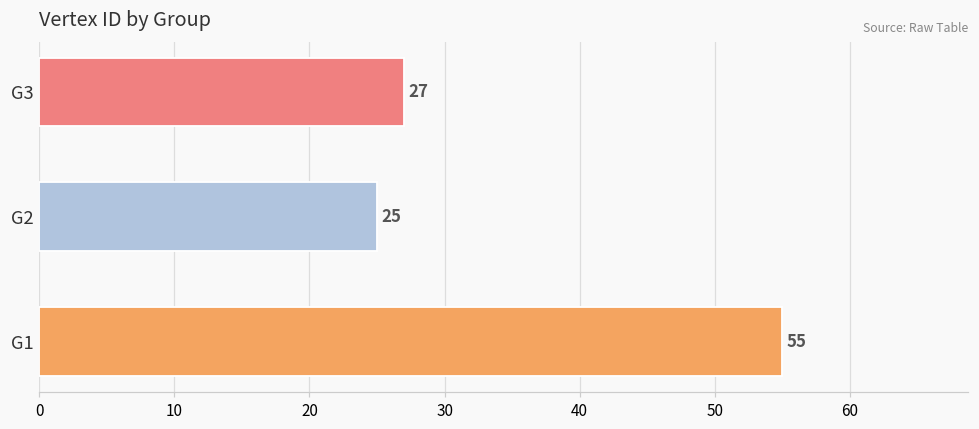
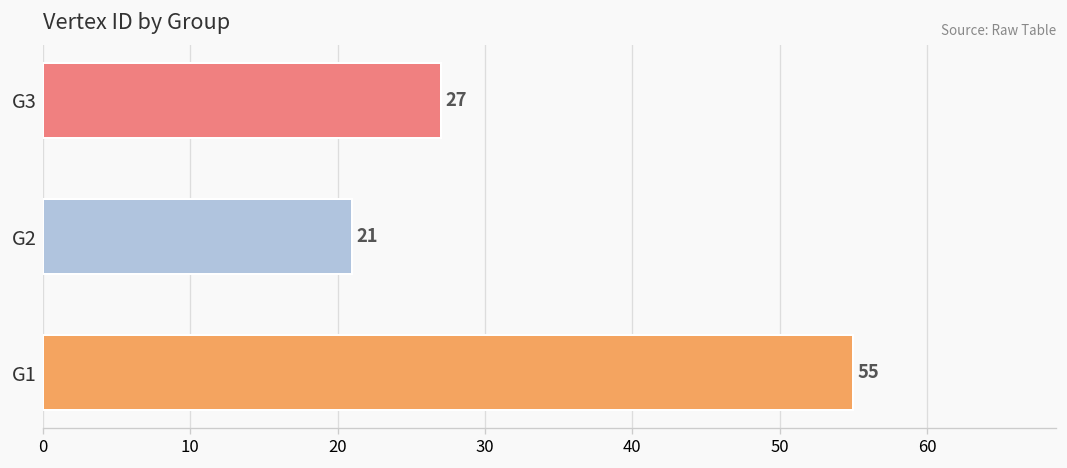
  {
    "G3": 27,
-   "G2": 25,
+   "G2": 21,
    "G1": 55
  }
